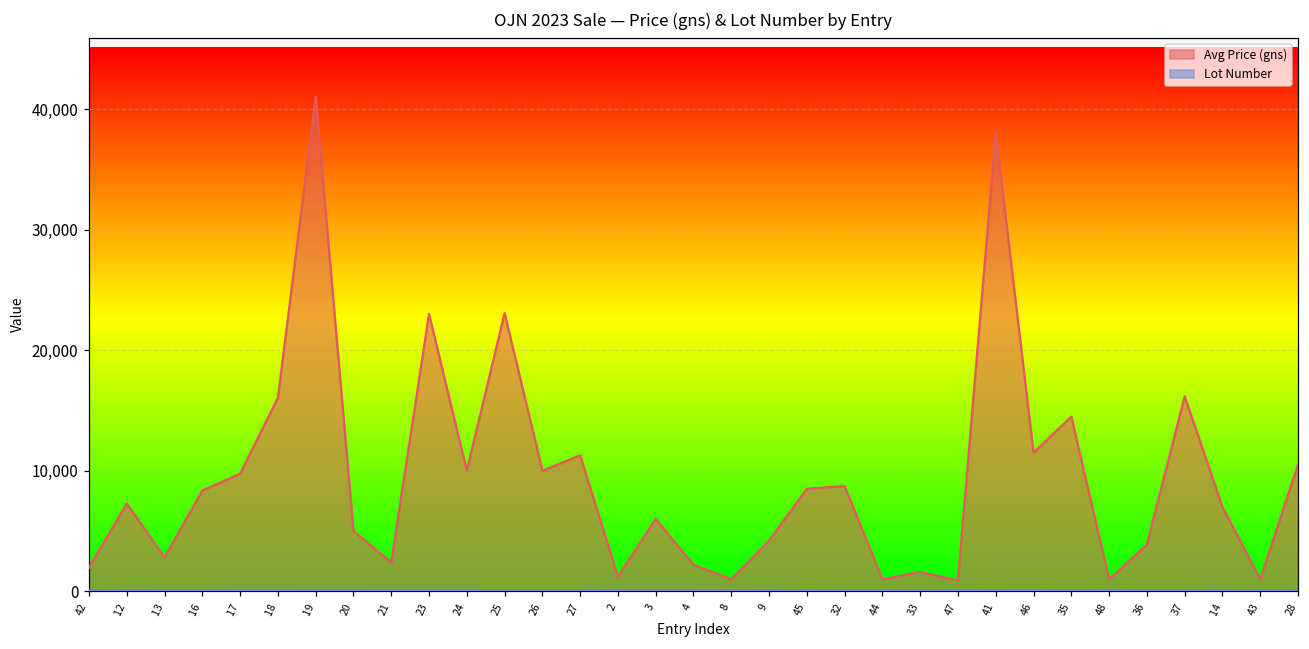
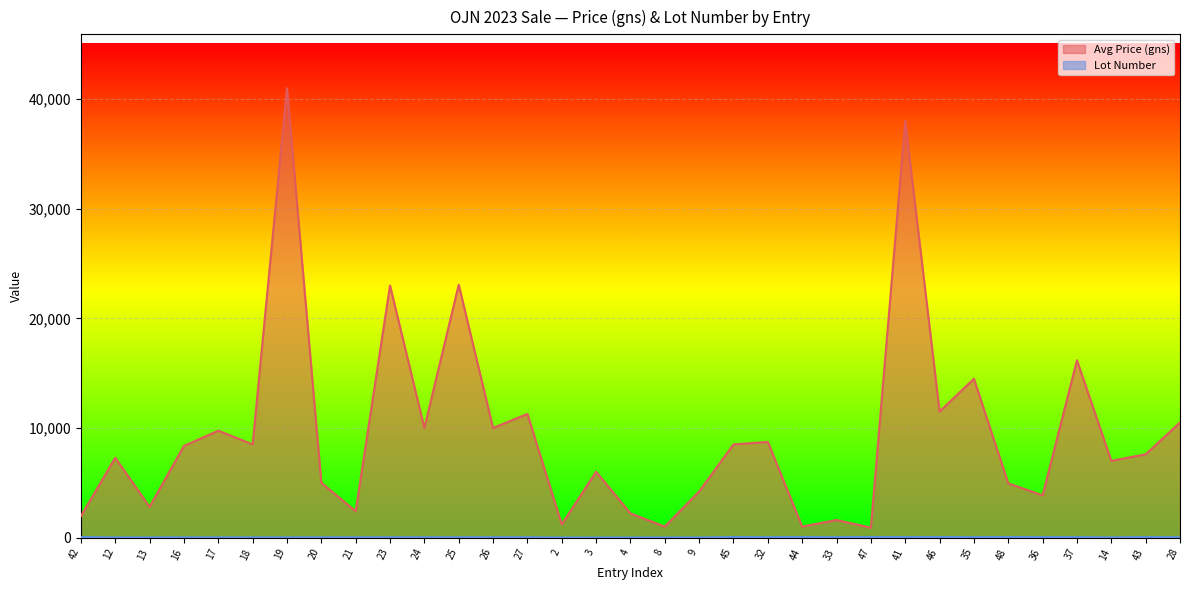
  {
    "Avg Price (gns)": {
      "42": "2,000",
      "12": "7,300",
      "13": "2,800",
      "16": "8,400",
      "17": "9,800",
-     "18": "16,000",
+     "18": "8,500",
      "19": "41,000",
      "20": "5,000",
      "21": "2,400",
      "23": "23,000",
      "24": "10,000",
      "25": "23,100",
      "26": "10,000",
      "27": "11,300",
      "2": "1,200",
      "3": "6,000",
      "4": "2,200",
      "8": "1,000",
      "9": "4,200",
      "45": "8,500",
      "32": "8,700",
      "44": "1,000",
      "33": "1,600",
      "47": "900",
      "41": "38,000",
      "46": "11,500",
      "35": "14,500",
-     "48": "1,000",
+     "48": "4,900",
      "36": "3,900",
      "37": "16,200",
      "14": "7,000",
-     "43": "1,000",
+     "43": "7,600",
      "28": "10,500"
    },
    "Lot Number": {
      "42": "0",
      "12": "0",
      "13": "0",
      "16": "0",
      "17": "0",
      "18": "0",
      "19": "0",
      "20": "0",
      "21": "0",
      "23": "0",
      "24": "0",
      "25": "0",
      "26": "0",
      "27": "0",
      "2": "0",
      "3": "0",
      "4": "0",
      "8": "0",
      "9": "0",
      "45": "0",
      "32": "0",
      "44": "0",
      "33": "0",
      "47": "0",
      "41": "0",
      "46": "0",
      "35": "0",
      "48": "0",
      "36": "0",
      "37": "0",
      "14": "0",
      "43": "0",
      "28": "0"
    }
  }
